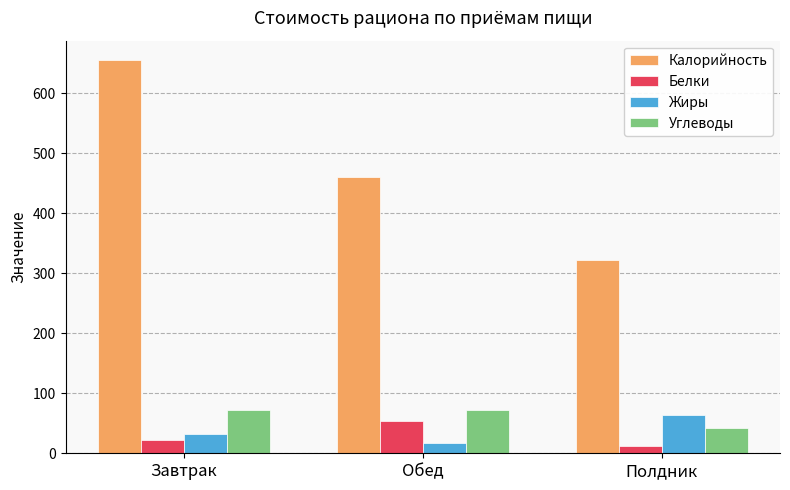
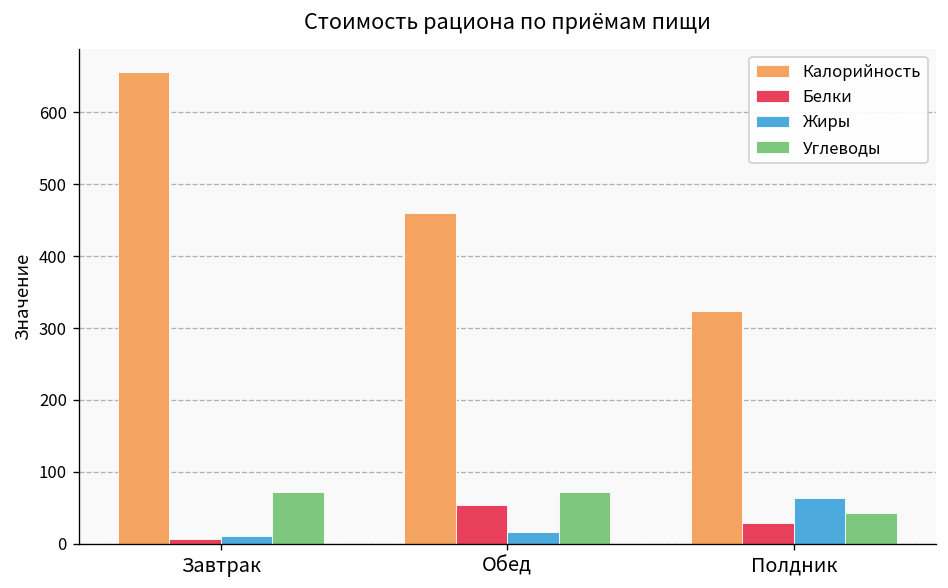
  {
    "Калорийность": {
      "Завтрак": 660,
      "Обед": 460,
      "Полдник": 320
    },
    "Белки": {
-     "Завтрак": 20,
+     "Завтрак": 10,
      "Обед": 50,
-     "Полдник": 10
+     "Полдник": 30
    },
    "Жиры": {
-     "Завтрак": 30,
+     "Завтрак": 10,
      "Обед": 20,
      "Полдник": 60
    },
    "Углеводы": {
      "Завтрак": 70,
      "Обед": 70,
      "Полдник": 40
    }
  }
